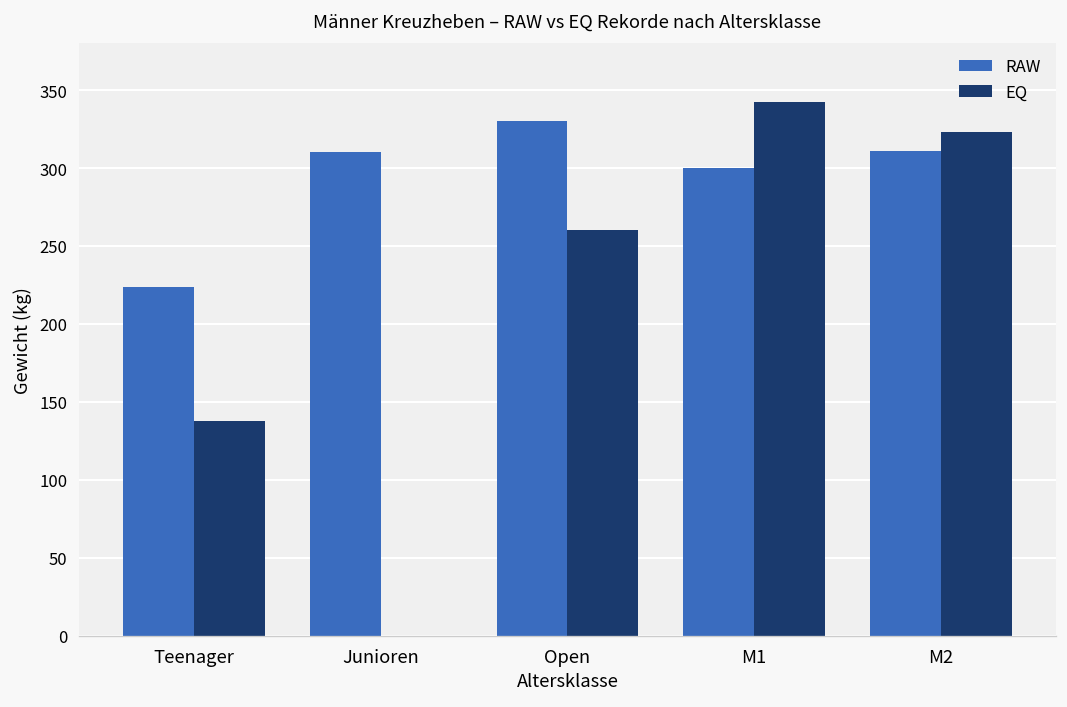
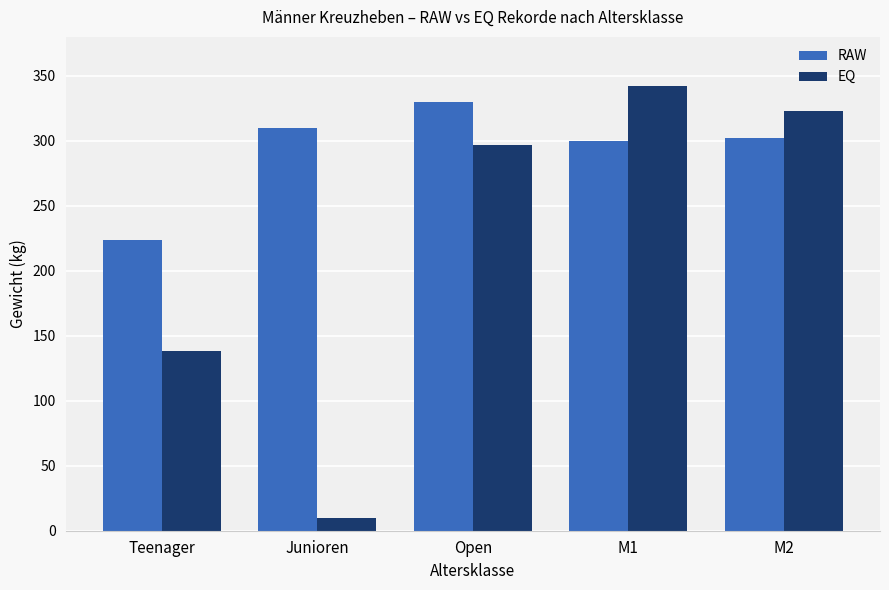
  {
    "RAW": {
      "Teenager": 224,
      "Junioren": 310,
      "Open": 330,
      "M1": 300,
-     "M2": 311
+     "M2": 303
    },
    "EQ": {
      "Teenager": 138,
-     "Junioren": 0,
-     "Open": 260,
+     "Junioren": 10,
+     "Open": 297,
      "M1": 343,
      "M2": 323
    }
  }
